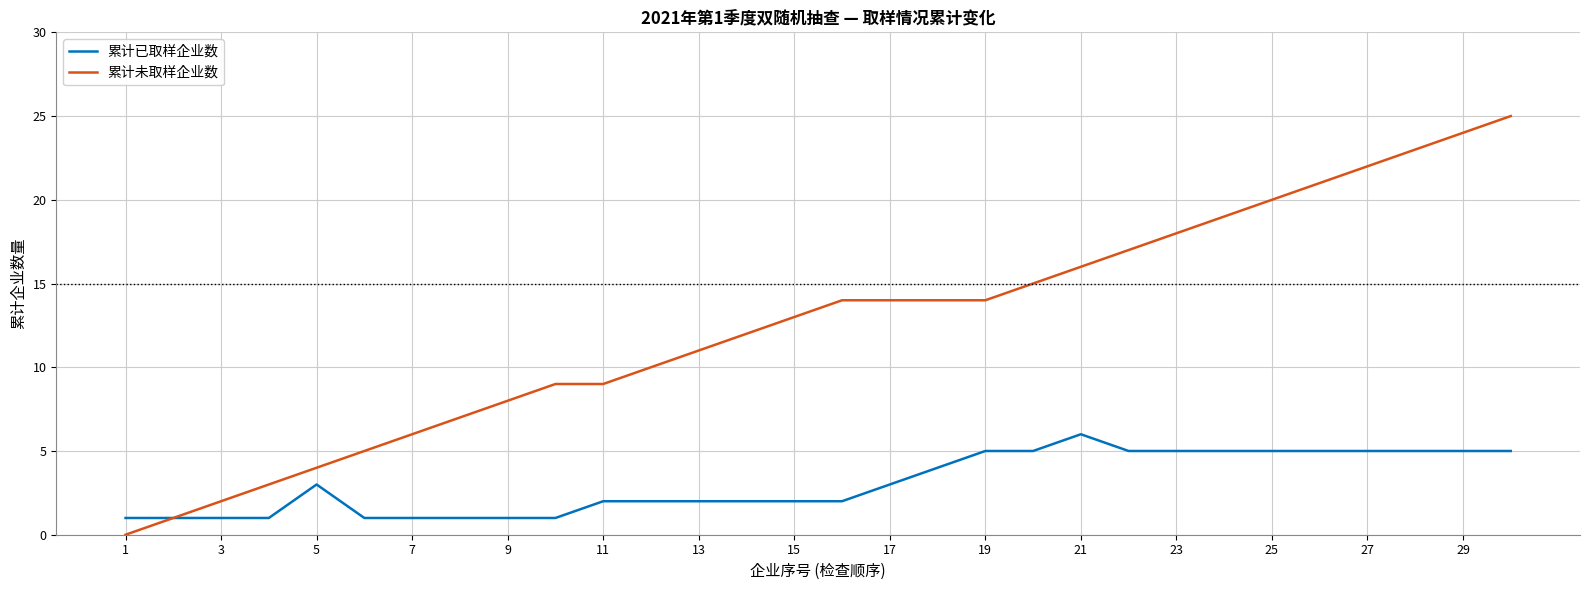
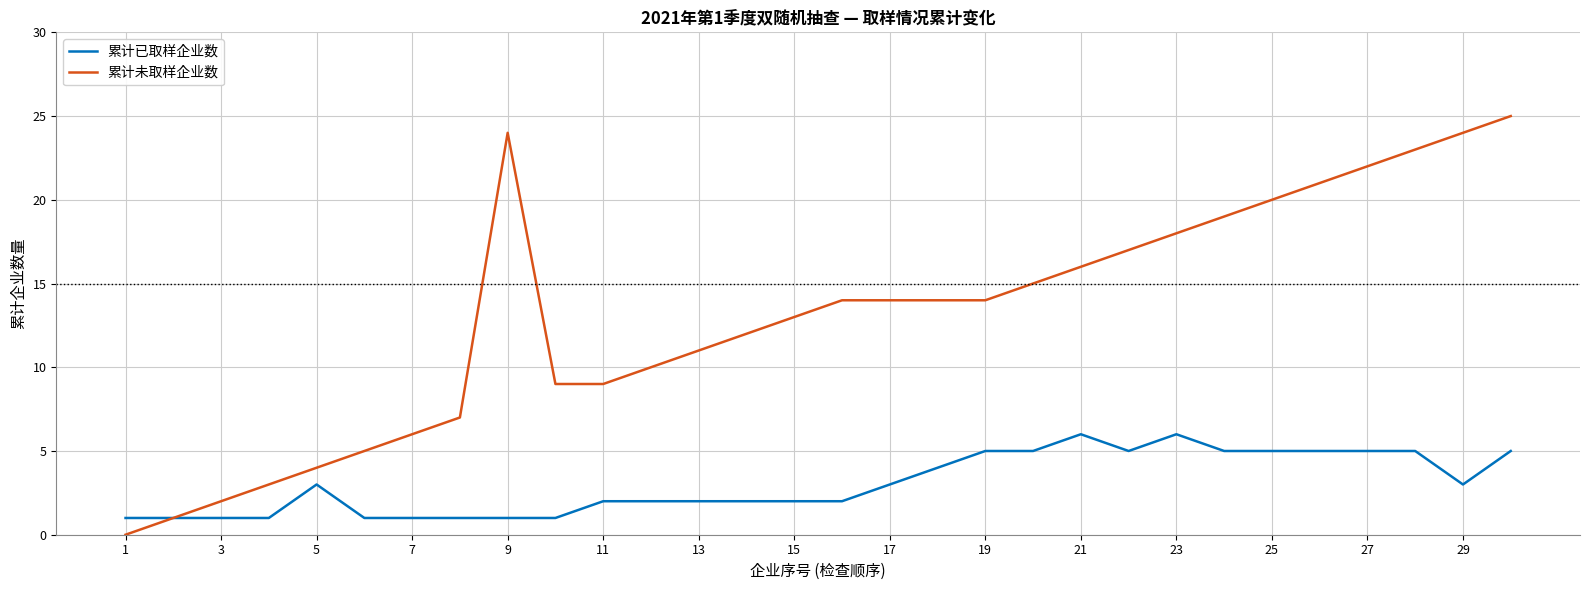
  {
    "累计已取样企业数": {
      "1": 1,
      "3": 1,
      "5": 3,
      "7": 1,
      "9": 1,
      "11": 2,
      "13": 2,
      "15": 2,
      "17": 3,
      "19": 5,
      "21": 6,
-     "23": 5,
+     "23": 6,
      "25": 5,
      "27": 5,
-     "29": 5
+     "29": 3
    },
    "累计未取样企业数": {
      "1": 0,
      "3": 2,
      "5": 4,
      "7": 6,
-     "9": 8,
+     "9": 24,
      "11": 9,
      "13": 11,
      "15": 13,
      "17": 14,
      "19": 14,
      "21": 16,
      "23": 18,
      "25": 20,
      "27": 22,
      "29": 24
    }
  }
